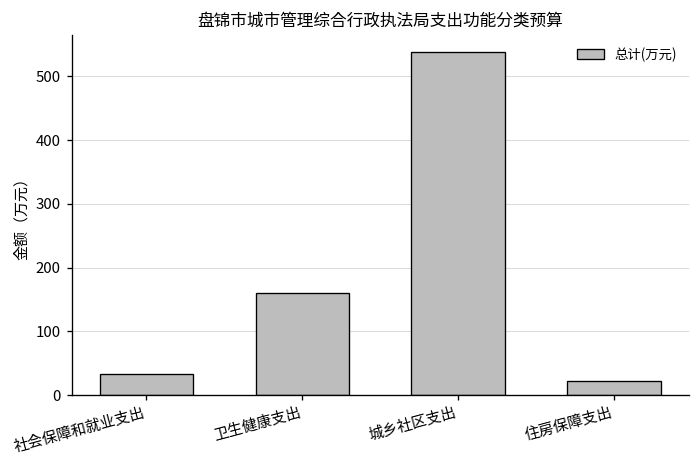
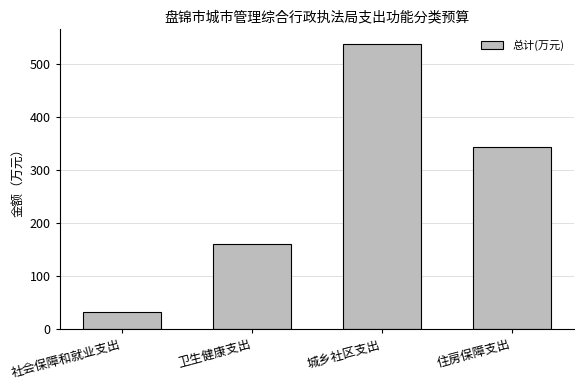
  {
    "社会保障和就业支出": 30,
    "卫生健康支出": 160,
    "城乡社区支出": 540,
-   "住房保障支出": 20
+   "住房保障支出": 340
  }
